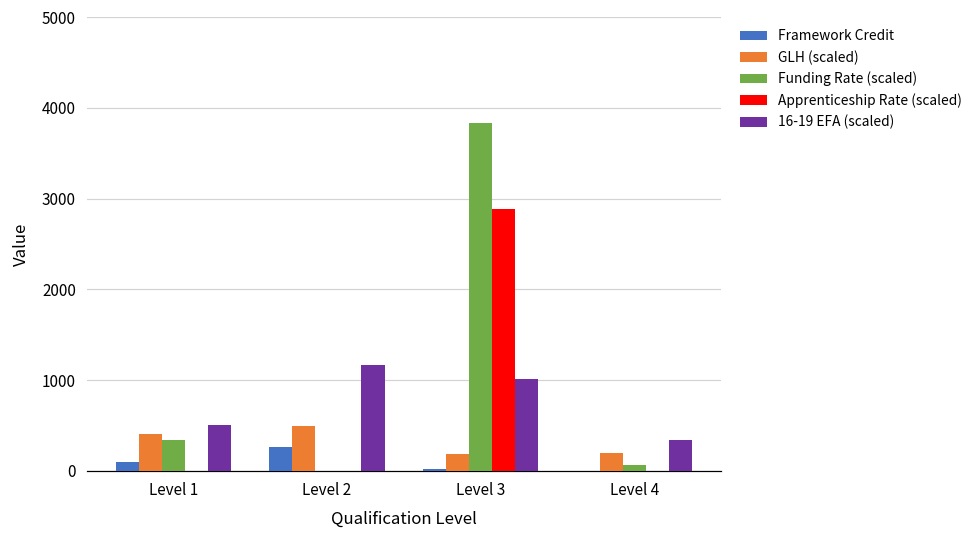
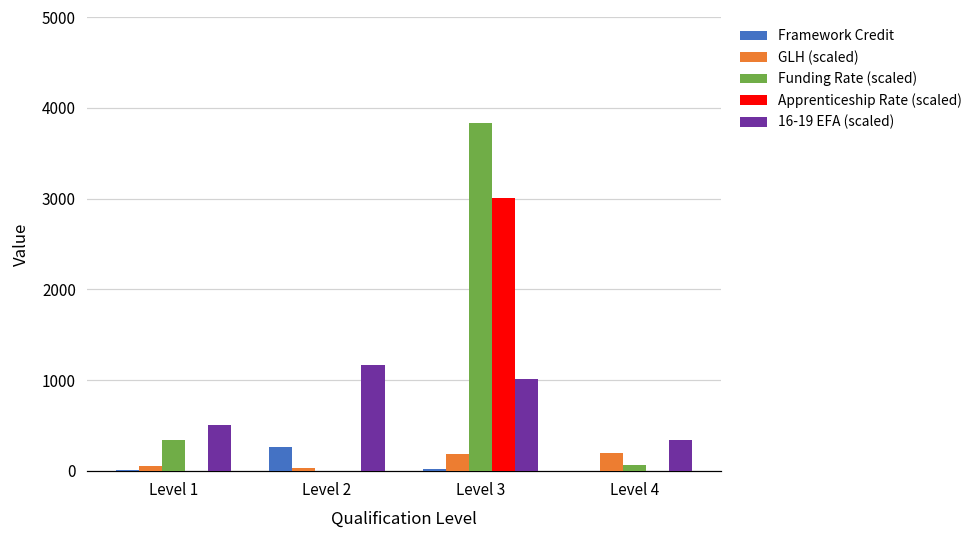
  {
    "Framework Credit": {
-     "Level 1": 100,
+     "Level 1": 0,
      "Level 2": 300
    },
    "GLH (scaled)": {
-     "Level 1": 400,
-     "Level 2": 500,
+     "Level 1": 100,
+     "Level 2": 0,
      "Level 3": 200,
      "Level 4": 200
    },
    "Funding Rate (scaled)": {
      "Level 1": 300,
      "Level 2": 0,
      "Level 3": 3800,
      "Level 4": 100
    },
    "Apprenticeship Rate (scaled)": {
      "Level 1": 0,
      "Level 2": 0,
-     "Level 3": 2900,
+     "Level 3": 3000,
      "Level 4": 0
    },
    "16-19 EFA (scaled)": {
      "Level 1": 500,
      "Level 2": 1200,
      "Level 3": 1000,
      "Level 4": 300
    }
  }
